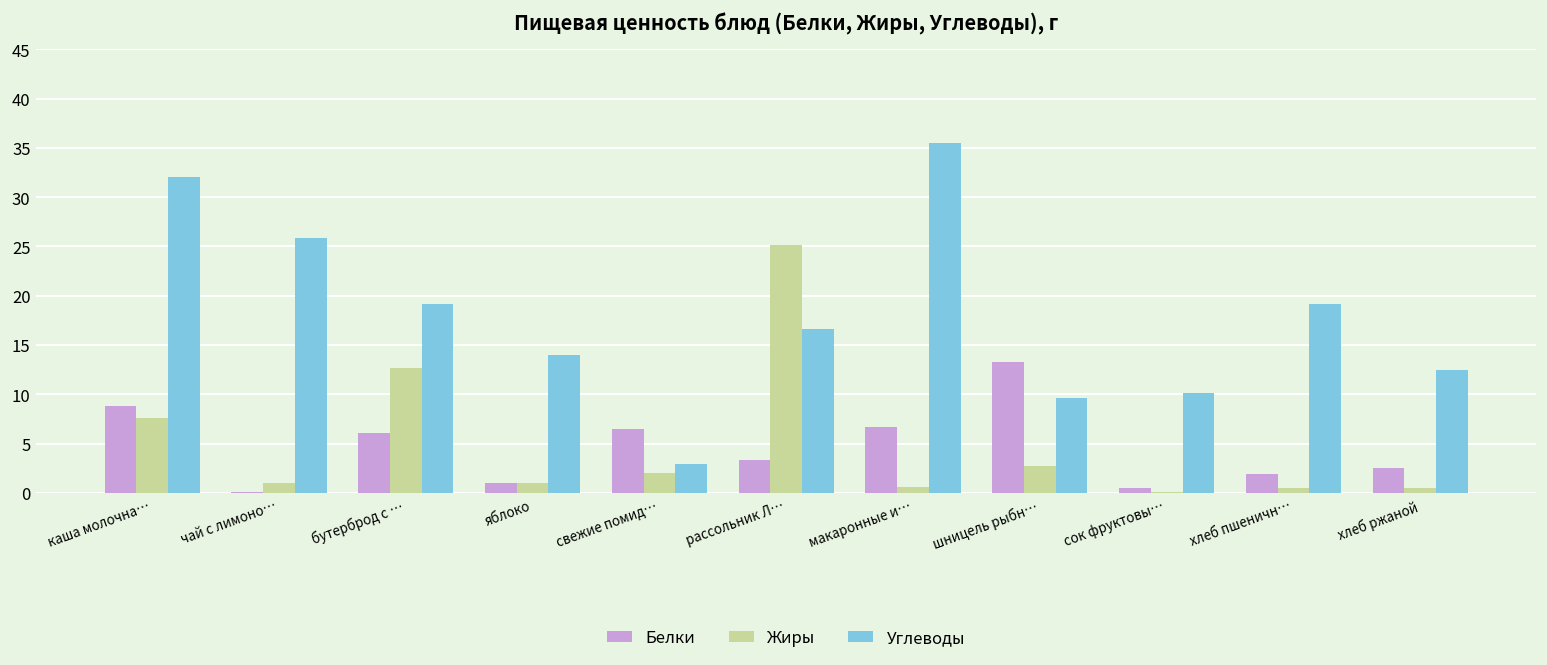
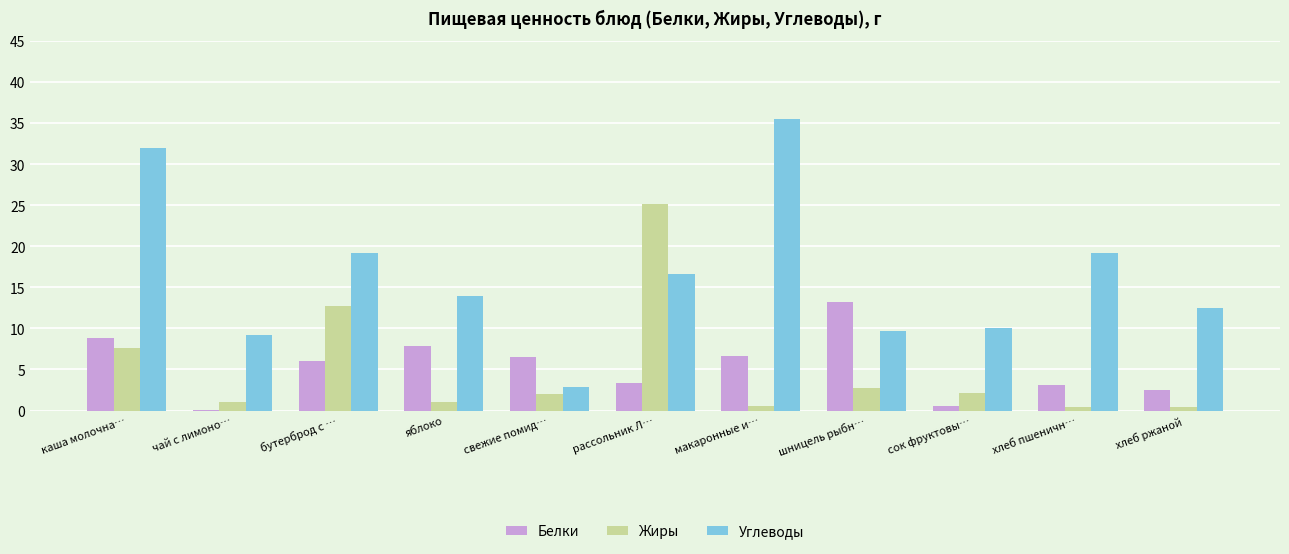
  {
    "Белки": {
      "каша молочна…": 9,
      "бутерброд с …": 6,
-     "яблоко": 1,
+     "яблоко": 8,
      "свежие помид…": 6,
      "рассольник Л…": 3,
      "макаронные и…": 7,
      "шницель рыбн…": 13,
      "сок фруктовы…": 1,
-     "хлеб пшеничн…": 2,
+     "хлеб пшеничн…": 3,
      "хлеб ржаной": 2
    },
    "Жиры": {
      "каша молочна…": 8,
      "чай с лимоно…": 1,
      "бутерброд с …": 13,
      "яблоко": 1,
      "свежие помид…": 2,
      "рассольник Л…": 25,
      "макаронные и…": 1,
      "шницель рыбн…": 3,
-     "сок фруктовы…": 0,
+     "сок фруктовы…": 2,
      "хлеб пшеничн…": 0,
      "хлеб ржаной": 0
    },
    "Углеводы": {
      "каша молочна…": 32,
-     "чай с лимоно…": 26,
+     "чай с лимоно…": 9,
      "бутерброд с …": 19,
      "яблоко": 14,
      "свежие помид…": 3,
      "рассольник Л…": 17,
      "макаронные и…": 36,
      "шницель рыбн…": 10,
      "сок фруктовы…": 10,
      "хлеб пшеничн…": 19,
      "хлеб ржаной": 13
    }
  }
